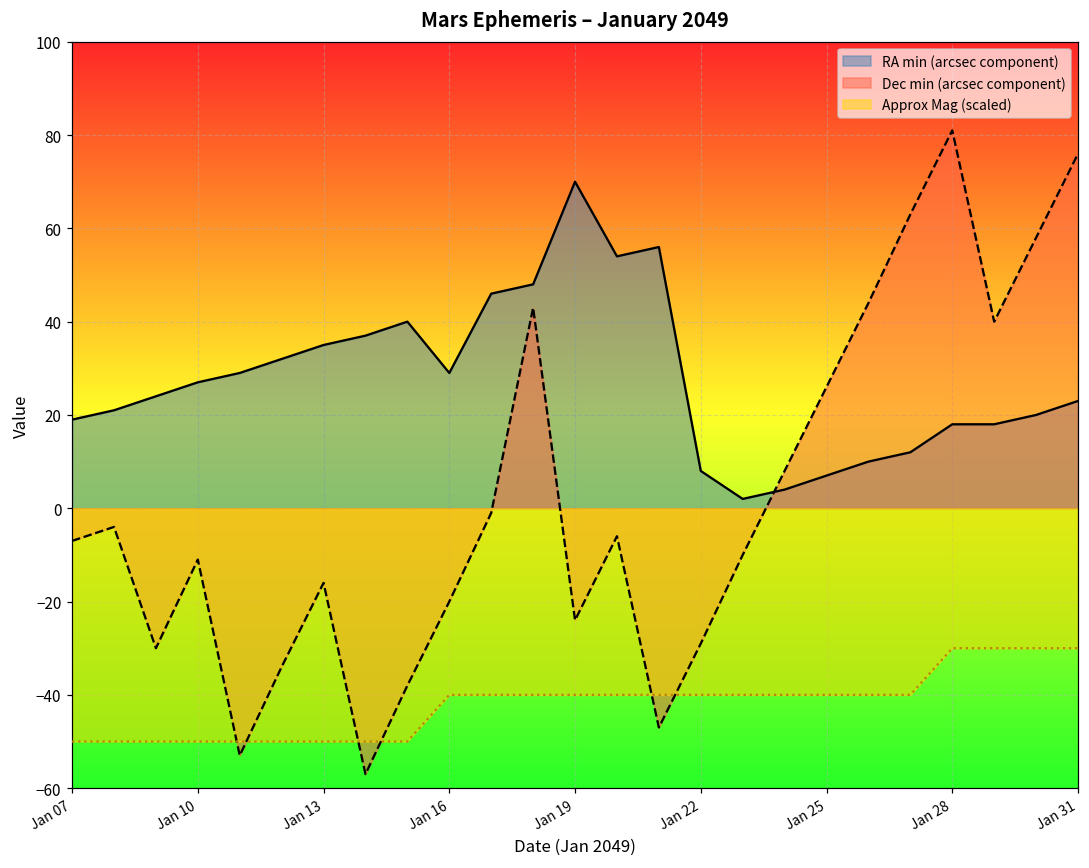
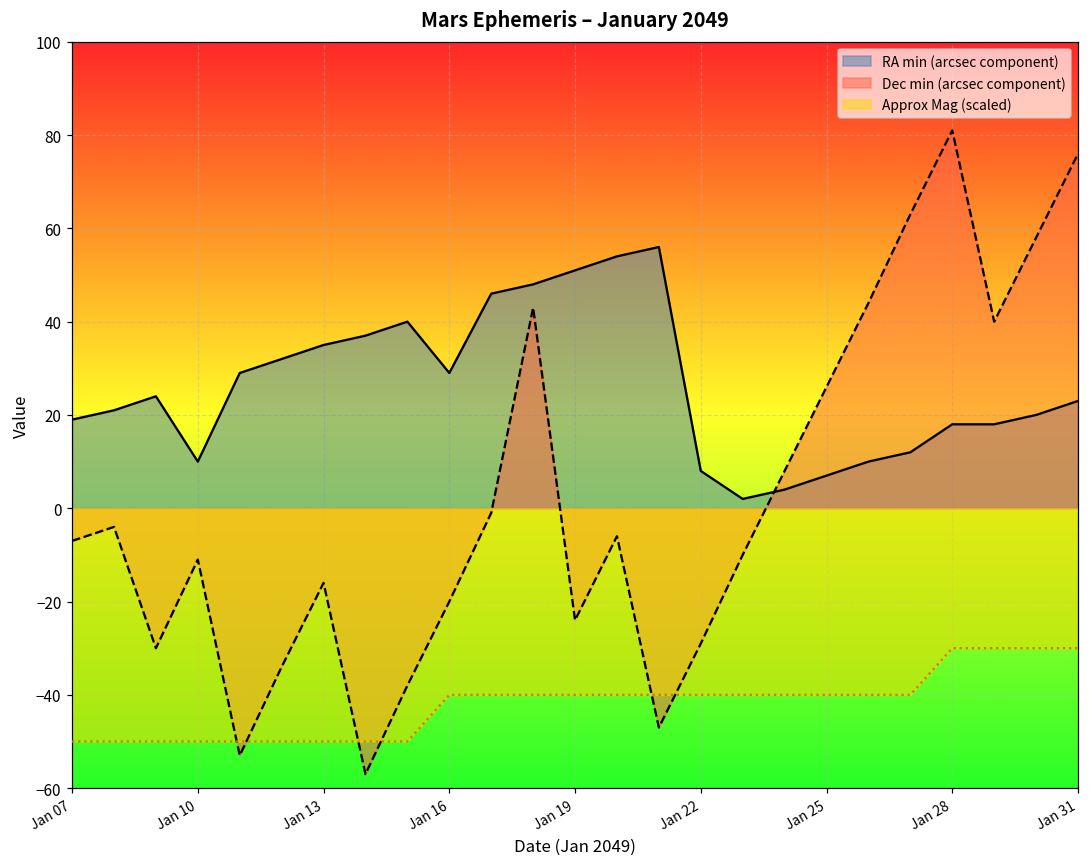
  {
    "RA min (arcsec component)": {
      "Jan 07": 19,
-     "Jan 10": 27,
+     "Jan 10": 10,
      "Jan 13": 35,
      "Jan 16": 29,
-     "Jan 19": 70,
+     "Jan 19": 51,
      "Jan 22": 8,
      "Jan 25": 7,
      "Jan 28": 18,
      "Jan 31": 23
    }
  }
